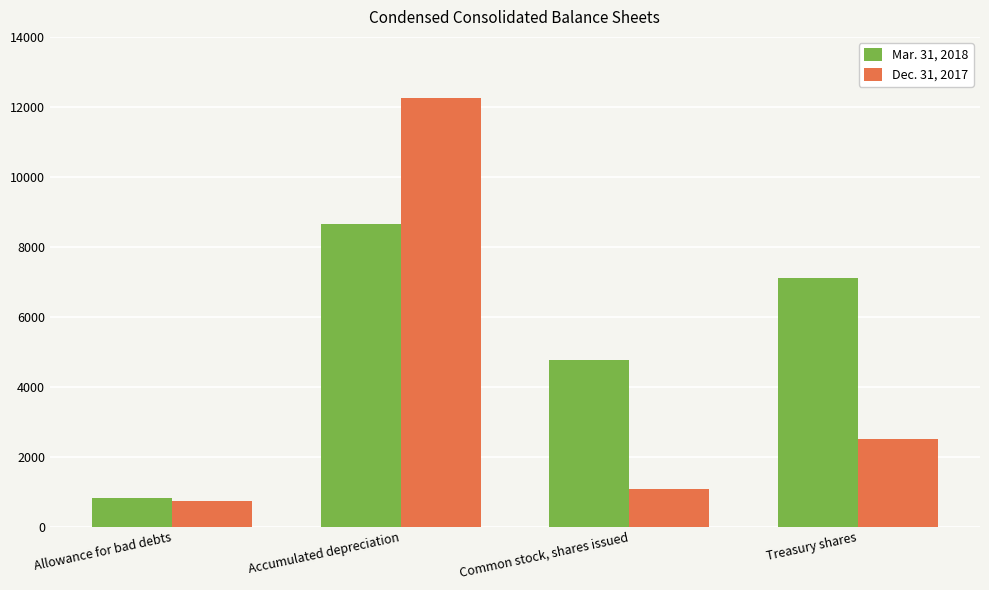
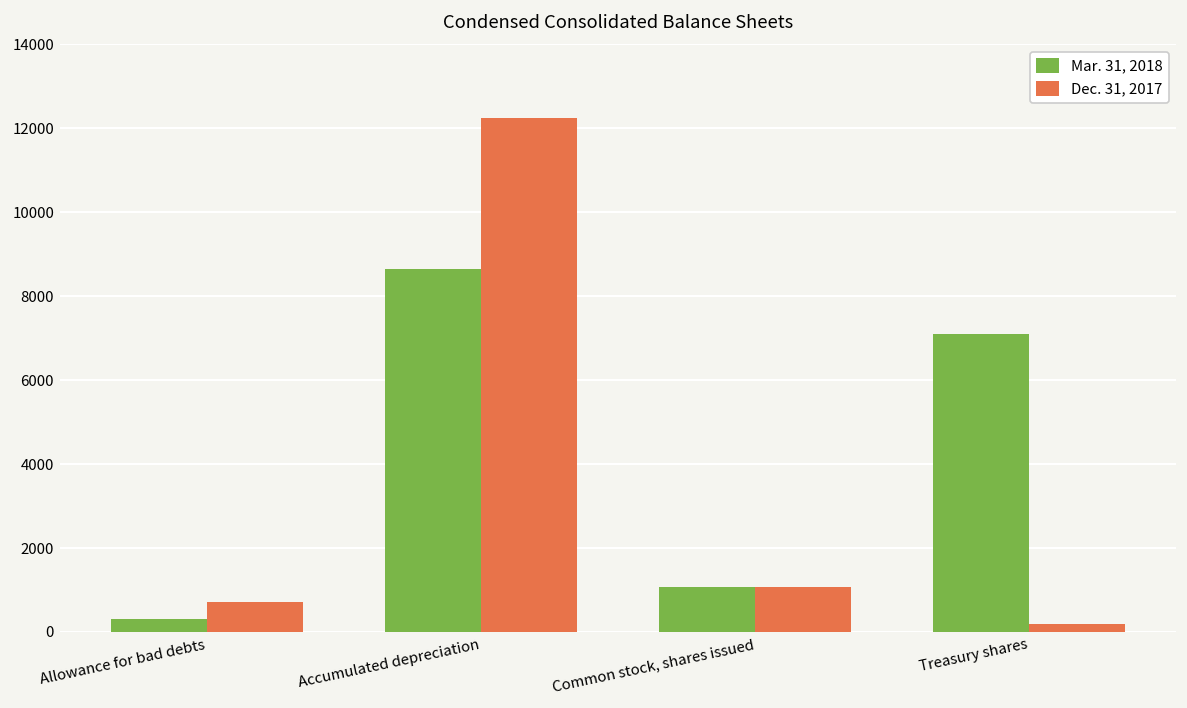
  {
    "Mar. 31, 2018": {
-     "Allowance for bad debts": 800,
+     "Allowance for bad debts": 300,
      "Accumulated depreciation": 8700,
-     "Common stock, shares issued": 4800,
+     "Common stock, shares issued": 1100,
      "Treasury shares": 7100
    },
    "Dec. 31, 2017": {
      "Allowance for bad debts": 700,
      "Accumulated depreciation": 12200,
      "Common stock, shares issued": 1100,
-     "Treasury shares": 2500
+     "Treasury shares": 200
    }
  }
